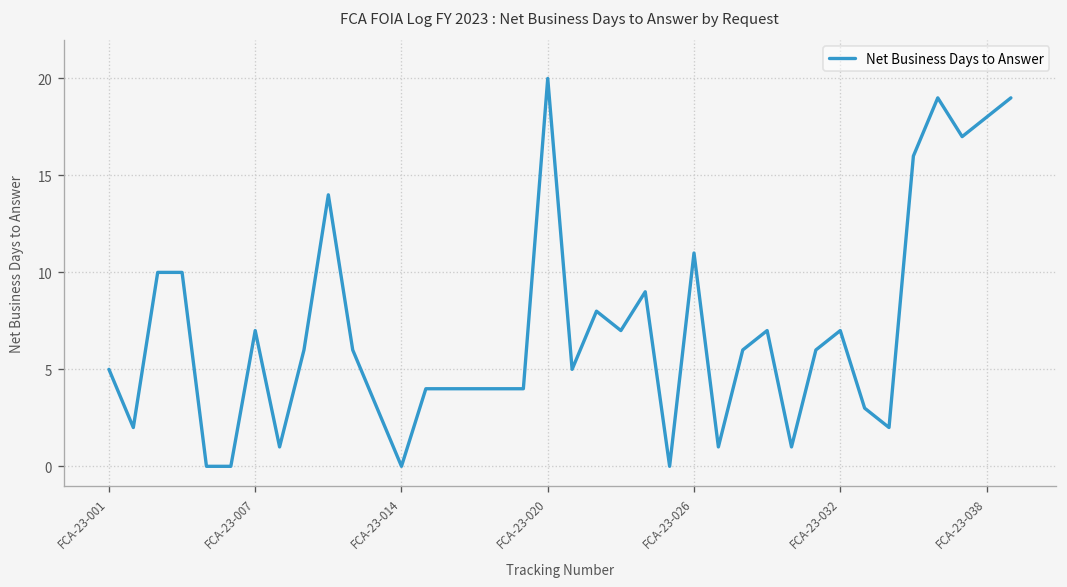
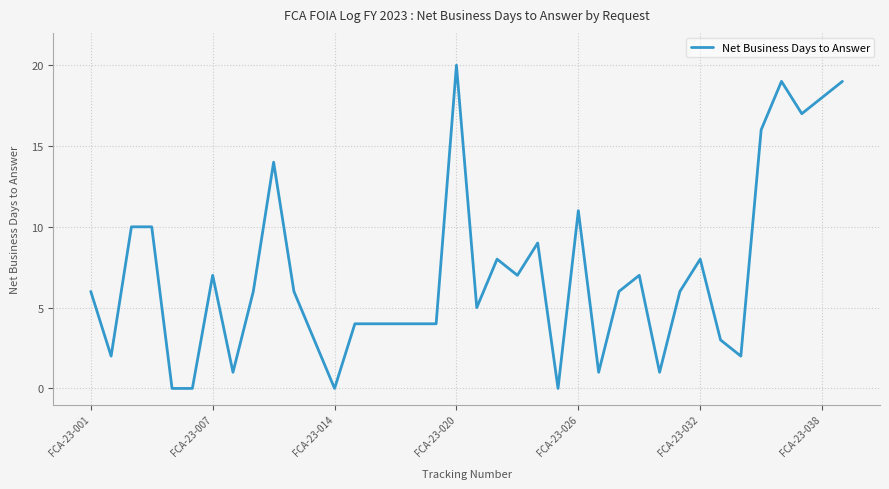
  {
-   "FCA-23-001": 5,
+   "FCA-23-001": 6,
    "FCA-23-007": 7,
    "FCA-23-014": 0,
    "FCA-23-020": 20,
    "FCA-23-026": 11,
-   "FCA-23-032": 7,
+   "FCA-23-032": 8,
    "FCA-23-038": 18
  }
